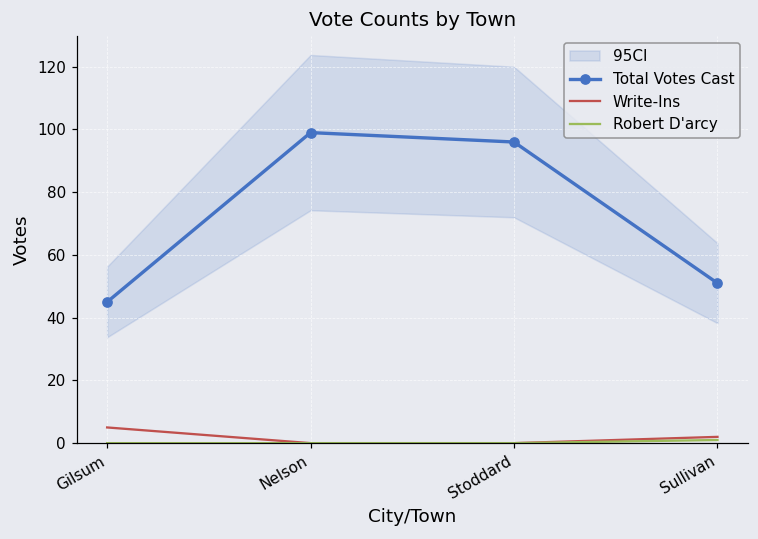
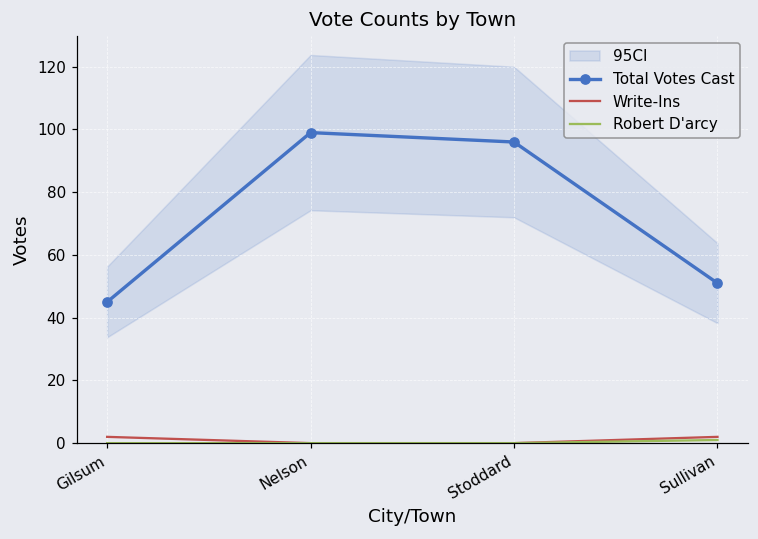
  {
    "Write-Ins": {
-     "Gilsum": 5,
+     "Gilsum": 2,
      "Sullivan": 2
    },
    "Robert D'arcy": {
      "Gilsum": 0,
      "Sullivan": 1
    }
  }
